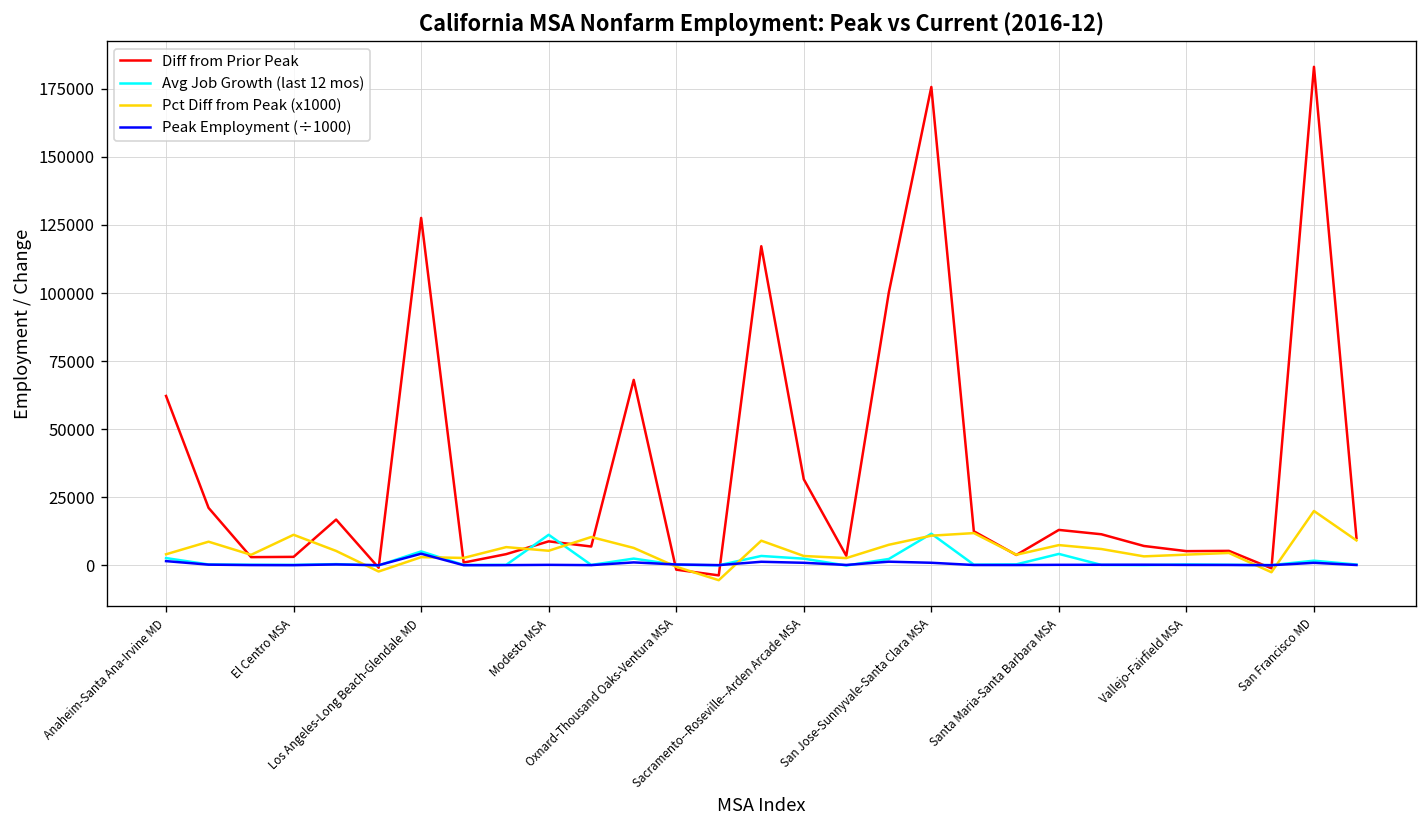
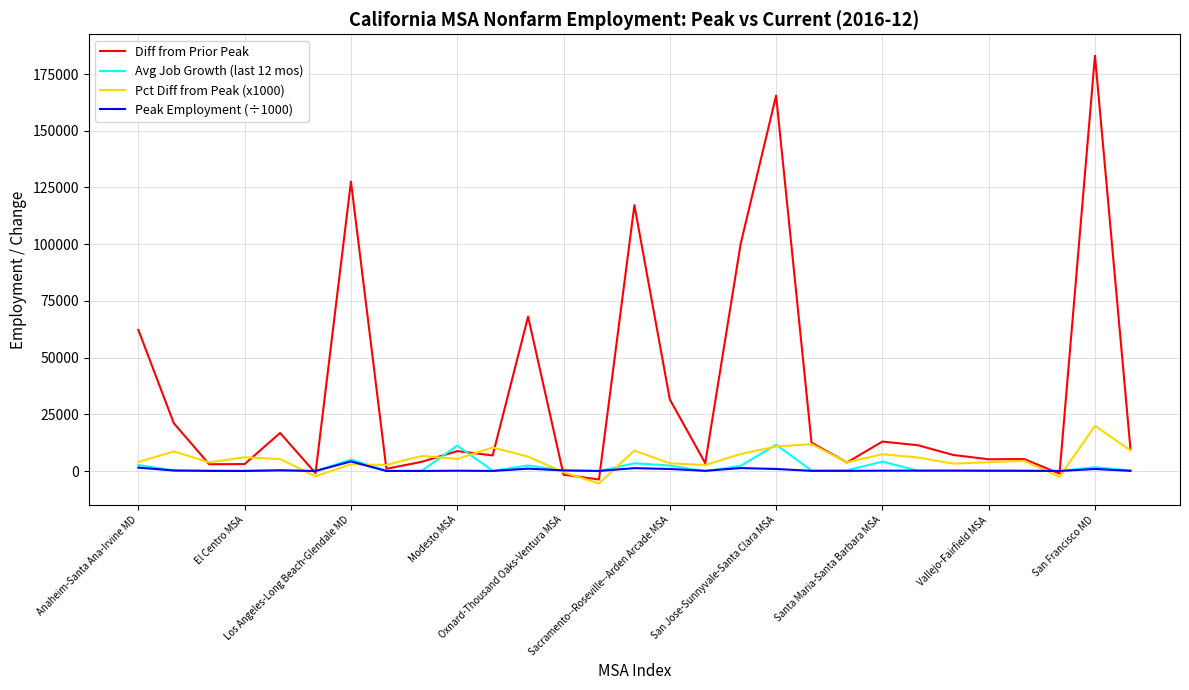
  {
    "Diff from Prior Peak": {
      "Anaheim-Santa Ana-Irvine MD": 62000,
      "El Centro MSA": 3000,
      "Los Angeles-Long Beach-Glendale MD": 128000,
      "Modesto MSA": 9000,
      "Sacramento--Roseville--Arden Arcade MSA": 32000,
-     "San Jose-Sunnyvale-Santa Clara MSA": 176000,
+     "San Jose-Sunnyvale-Santa Clara MSA": 166000,
      "Santa Maria-Santa Barbara MSA": 13000,
      "Vallejo-Fairfield MSA": 5000,
      "San Francisco MD": 183000
    },
    "Avg Job Growth (last 12 mos)": {
      "Modesto MSA": 11000,
      "Santa Maria-Santa Barbara MSA": 4000
    },
    "Pct Diff from Peak (x1000)": {
      "Anaheim-Santa Ana-Irvine MD": 4000,
-     "El Centro MSA": 11000,
+     "El Centro MSA": 6000,
      "Los Angeles-Long Beach-Glendale MD": 3000,
      "Modesto MSA": 5000,
      "Santa Maria-Santa Barbara MSA": 7000,
      "Vallejo-Fairfield MSA": 4000,
      "San Francisco MD": 20000
    },
    "Peak Employment (÷1000)": {
      "Modesto MSA": 0,
      "Sacramento--Roseville--Arden Arcade MSA": 1000,
      "San Jose-Sunnyvale-Santa Clara MSA": 1000,
      "Santa Maria-Santa Barbara MSA": 0
    }
  }
